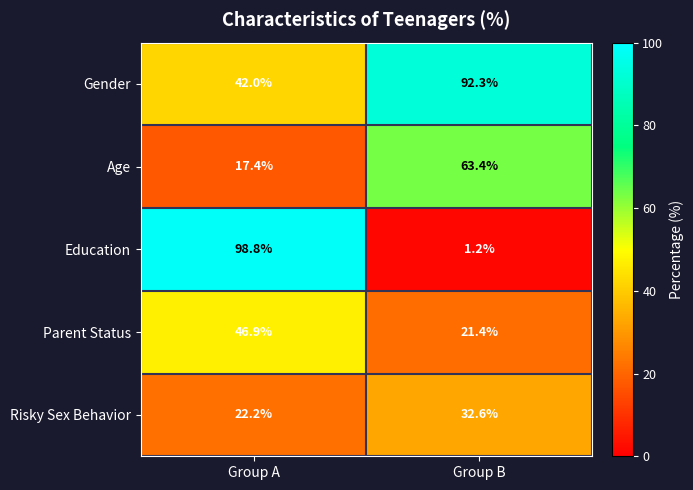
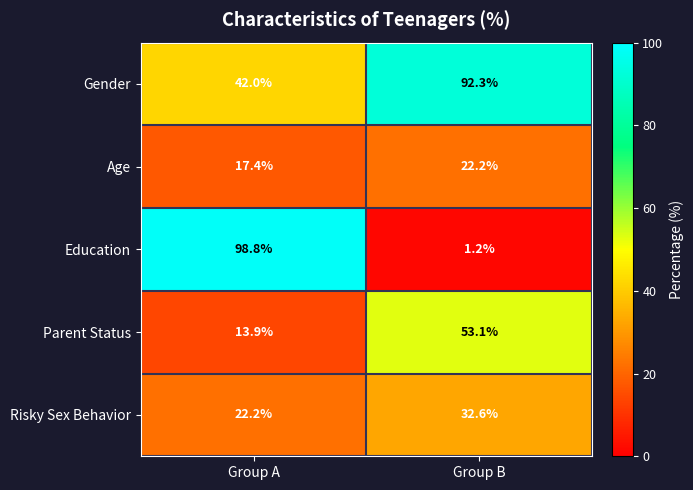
  {
    "Gender": {
      "Group A": "42.0%",
      "Group B": "92.3%"
    },
    "Age": {
      "Group A": "17.4%",
-     "Group B": "63.4%"
+     "Group B": "22.2%"
    },
    "Education": {
      "Group A": "98.8%",
      "Group B": "1.2%"
    },
    "Parent Status": {
-     "Group A": "46.9%",
-     "Group B": "21.4%"
+     "Group A": "13.9%",
+     "Group B": "53.1%"
    },
    "Risky Sex Behavior": {
      "Group A": "22.2%",
      "Group B": "32.6%"
    }
  }
